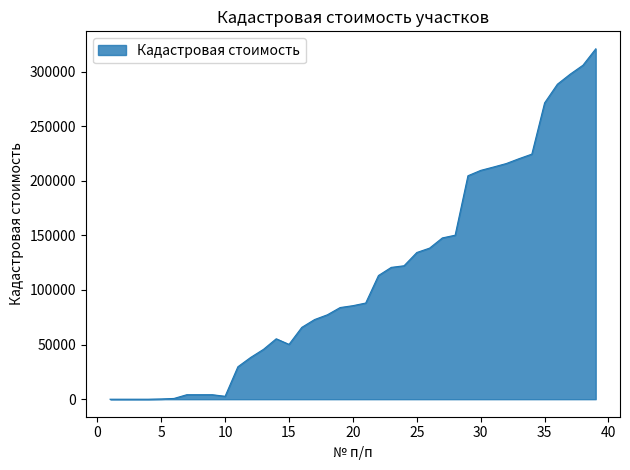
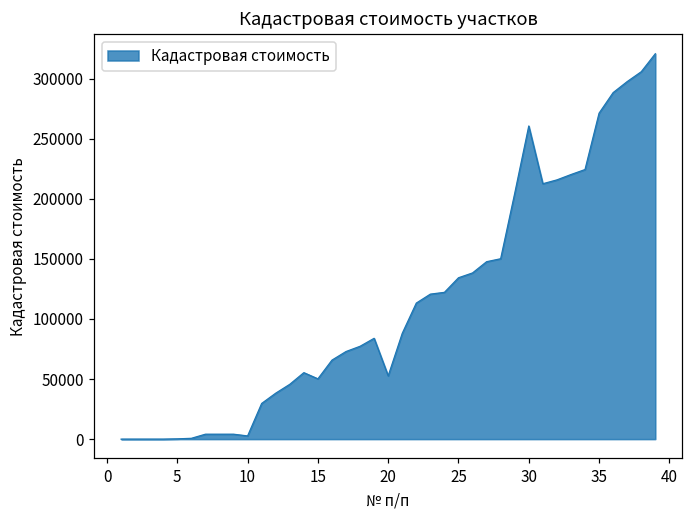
  {
    "5": 0,
    "10": 3000,
    "15": 50000,
-   "20": 86000,
+   "20": 53000,
    "25": 134000,
-   "30": 210000,
+   "30": 261000,
    "35": 271000
  }
